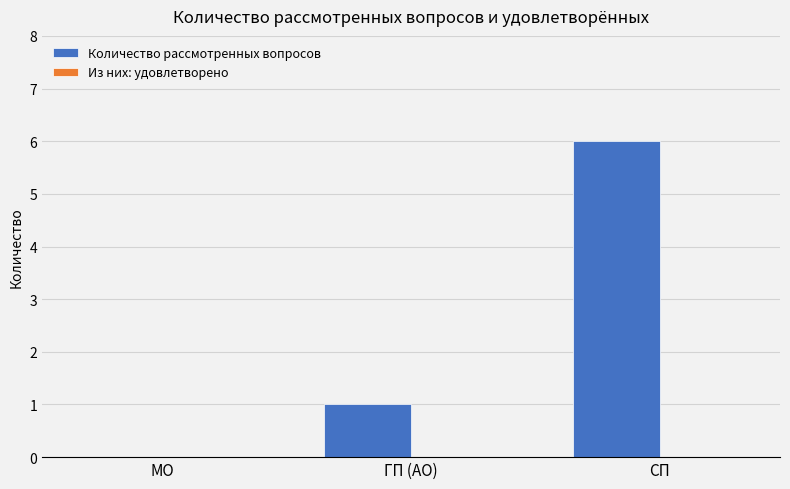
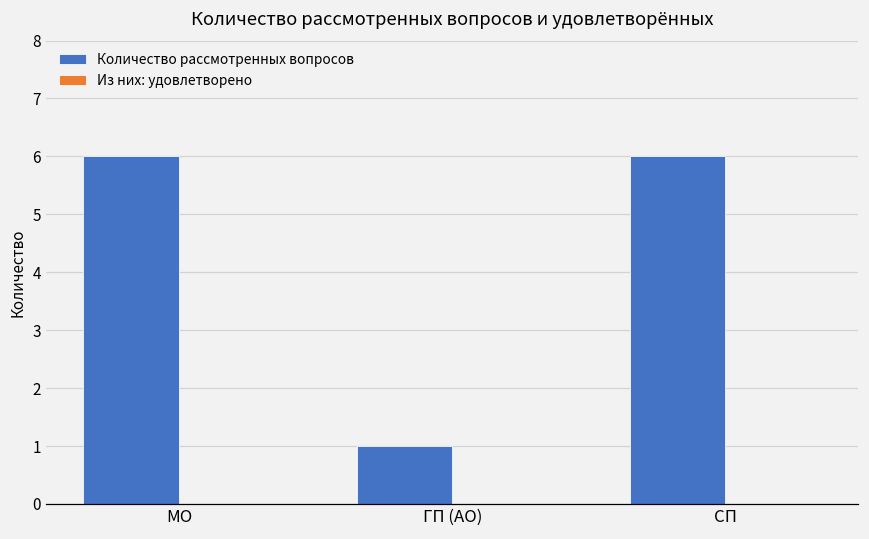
  {
    "Количество рассмотренных вопросов": {
-     "МО": 0,
+     "МО": 6,
      "ГП (АО)": 1,
      "СП": 6
    },
    "Из них: удовлетворено": {
      "МО": 0,
      "ГП (АО)": 0,
      "СП": 0
    }
  }
